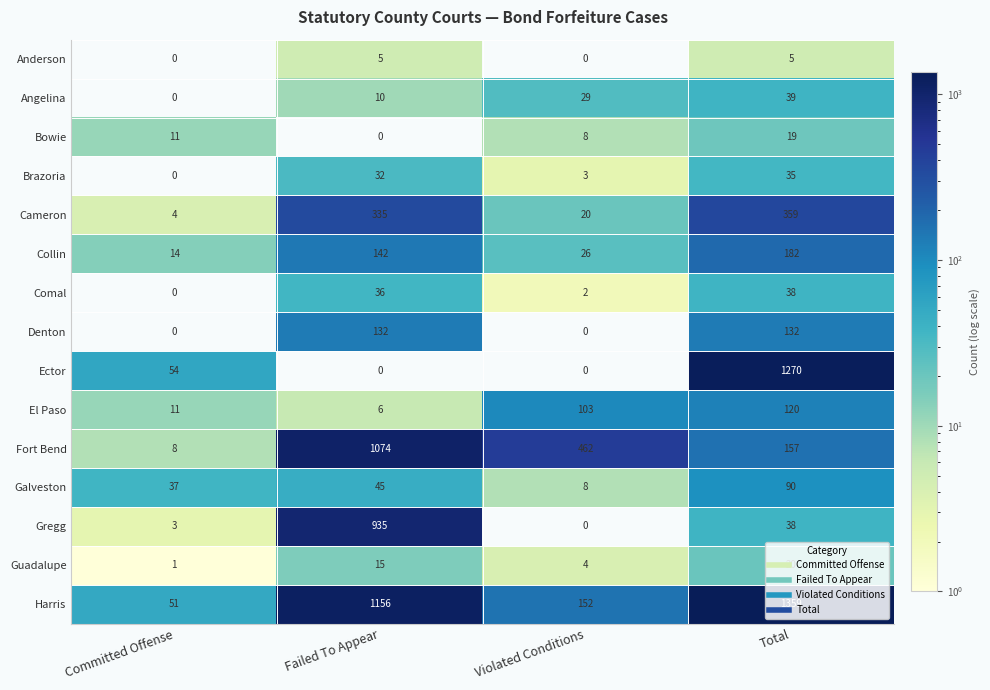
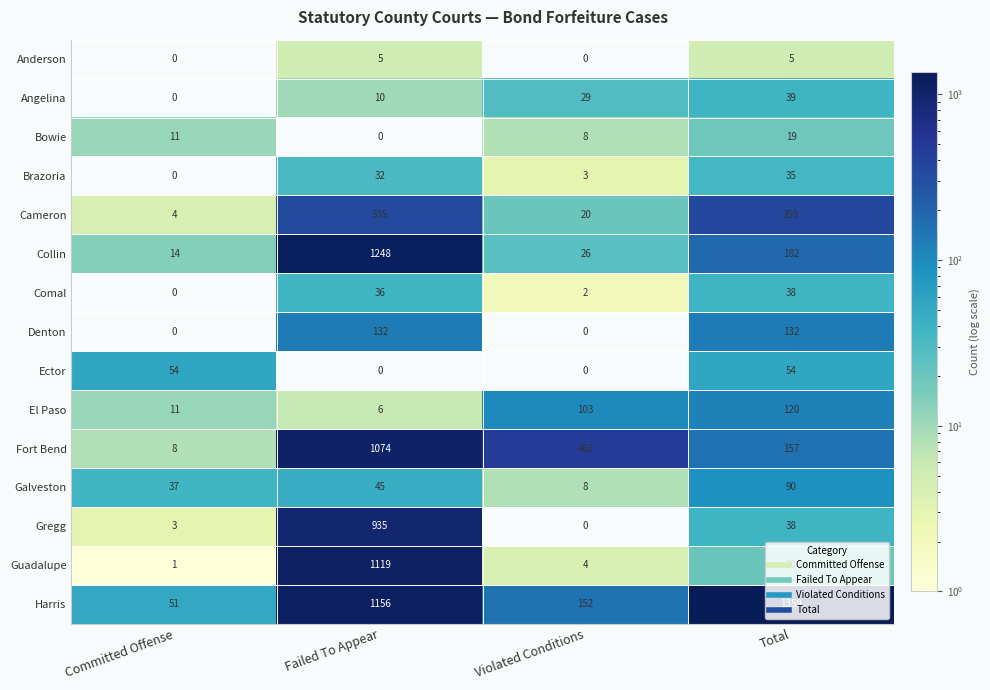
  {
    "Anderson": {
      "Committed Offense": 0,
      "Failed To Appear": 5,
      "Violated Conditions": 0,
      "Total": 5
    },
    "Angelina": {
      "Committed Offense": 0,
      "Failed To Appear": 10,
      "Violated Conditions": 29,
      "Total": 39
    },
    "Bowie": {
      "Committed Offense": 11,
      "Failed To Appear": 0,
      "Violated Conditions": 8,
      "Total": 19
    },
    "Brazoria": {
      "Committed Offense": 0,
      "Failed To Appear": 32,
      "Violated Conditions": 3,
      "Total": 35
    },
    "Cameron": {
      "Committed Offense": 4,
      "Failed To Appear": 335,
      "Violated Conditions": 20,
      "Total": 359
    },
    "Collin": {
      "Committed Offense": 14,
-     "Failed To Appear": 142,
+     "Failed To Appear": 1248,
      "Violated Conditions": 26,
      "Total": 182
    },
    "Comal": {
      "Committed Offense": 0,
      "Failed To Appear": 36,
      "Violated Conditions": 2,
      "Total": 38
    },
    "Denton": {
      "Committed Offense": 0,
      "Failed To Appear": 132,
      "Violated Conditions": 0,
      "Total": 132
    },
    "Ector": {
      "Committed Offense": 54,
      "Failed To Appear": 0,
      "Violated Conditions": 0,
-     "Total": 1270
+     "Total": 54
    },
    "El Paso": {
      "Committed Offense": 11,
      "Failed To Appear": 6,
      "Violated Conditions": 103,
      "Total": 120
    },
    "Fort Bend": {
      "Committed Offense": 8,
      "Failed To Appear": 1074,
      "Violated Conditions": 462,
      "Total": 157
    },
    "Galveston": {
      "Committed Offense": 37,
      "Failed To Appear": 45,
      "Violated Conditions": 8,
      "Total": 90
    },
    "Gregg": {
      "Committed Offense": 3,
      "Failed To Appear": 935,
      "Violated Conditions": 0,
      "Total": 38
    },
    "Guadalupe": {
      "Committed Offense": 1,
-     "Failed To Appear": 15,
+     "Failed To Appear": 1119,
      "Violated Conditions": 4
    },
    "Harris": {
      "Committed Offense": 51,
      "Failed To Appear": 1156,
      "Violated Conditions": 152
    }
  }
